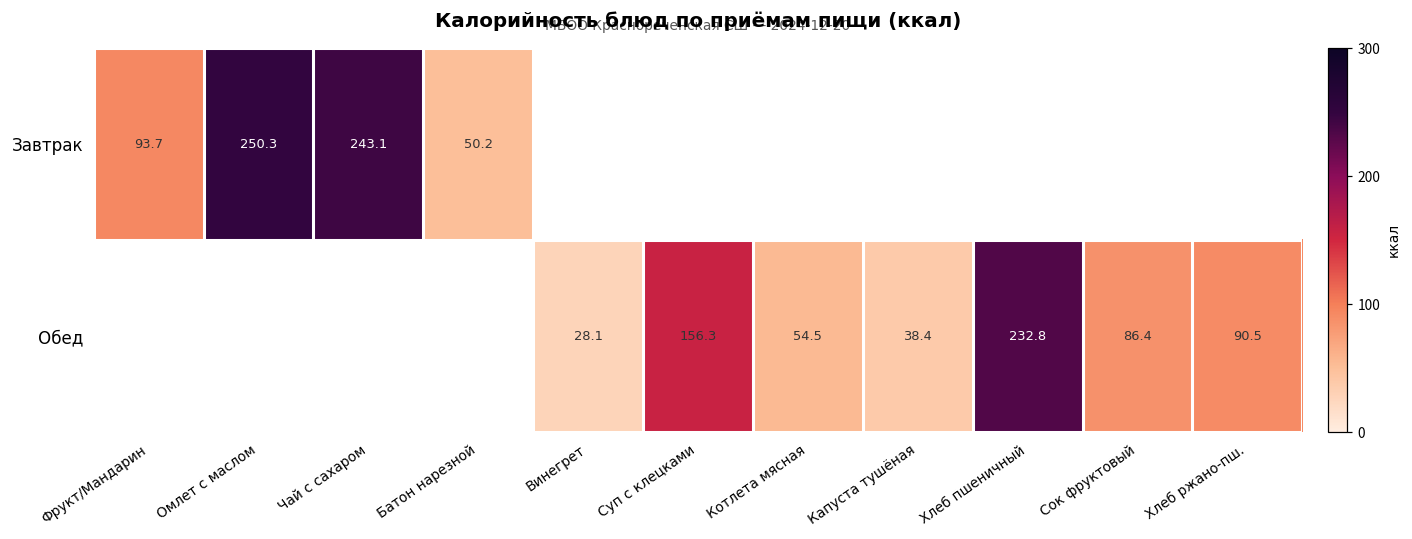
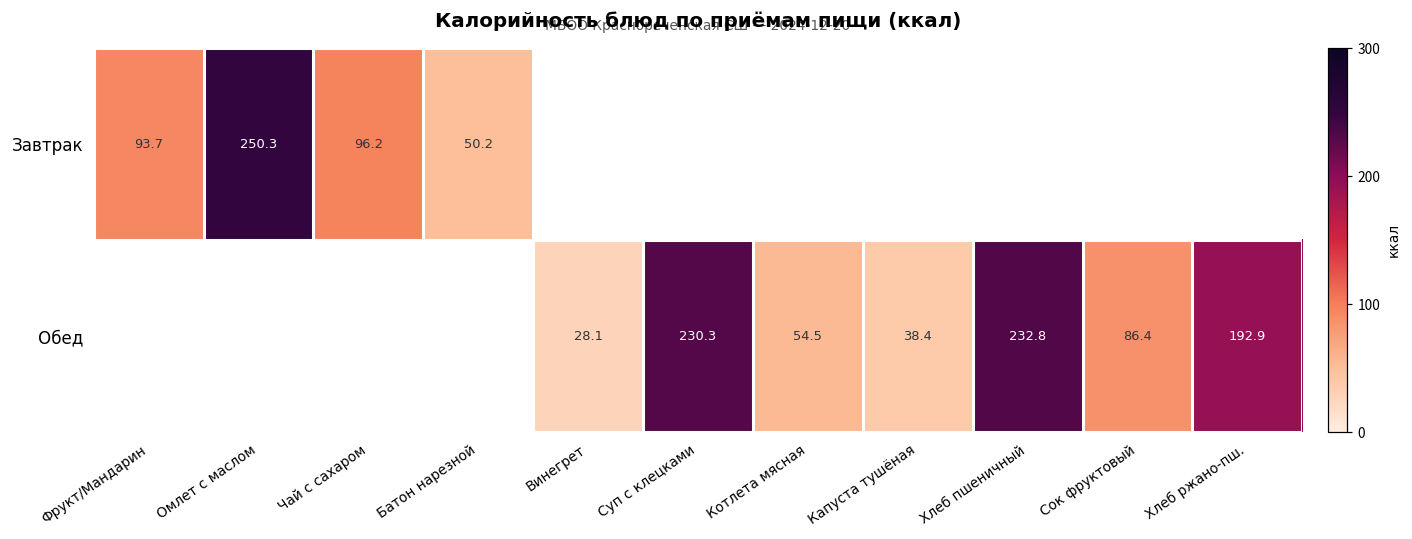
  {
    "Завтрак": {
      "Фрукт/Мандарин": 93.7,
      "Омлет с маслом": 250.3,
-     "Чай с сахаром": 243.1,
+     "Чай с сахаром": 96.2,
      "Батон нарезной": 50.2
    },
    "Обед": {
      "Винегрет": 28.1,
-     "Суп с клецками": 156.3,
+     "Суп с клецками": 230.3,
      "Котлета мясная": 54.5,
      "Капуста тушёная": 38.4,
      "Хлеб пшеничный": 232.8,
      "Сок фруктовый": 86.4,
-     "Хлеб ржано-пш.": 90.5
+     "Хлеб ржано-пш.": 192.9
    }
  }
